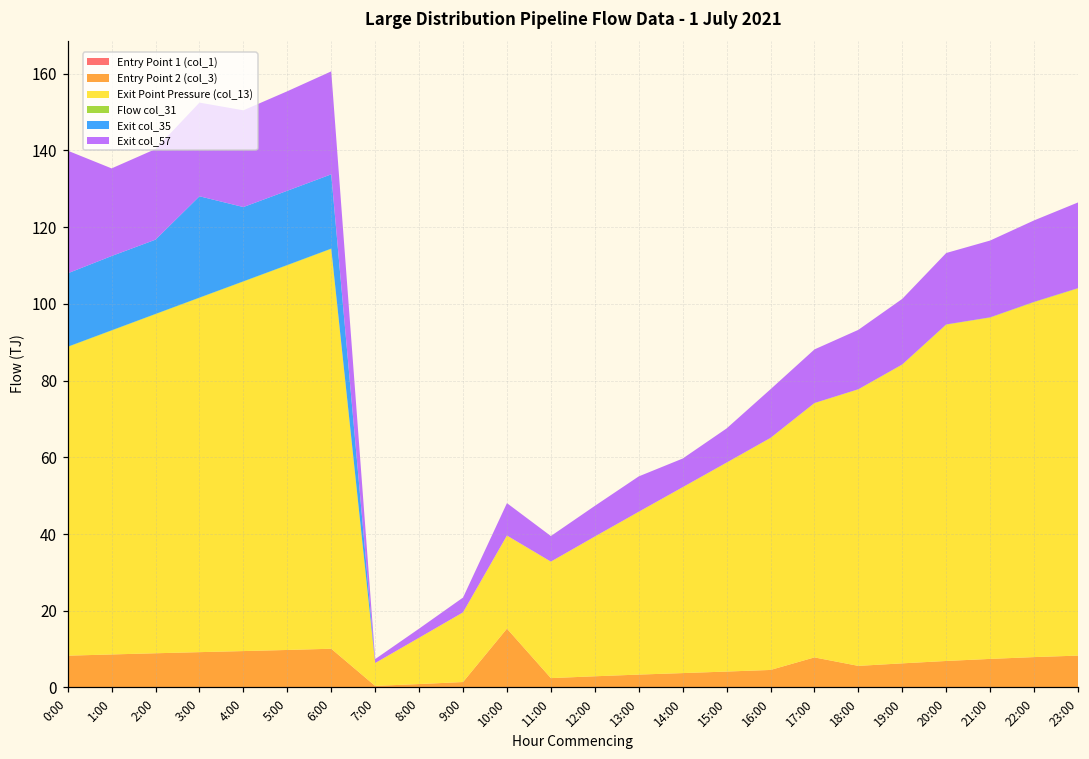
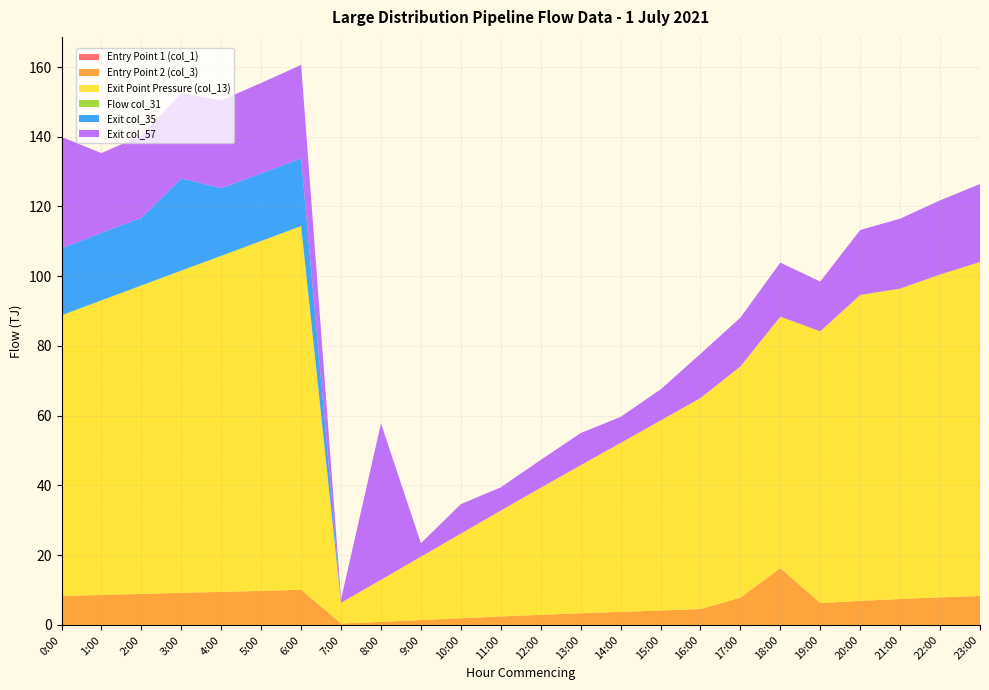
  {
    "Entry Point 1 (col_1)": {
      "0:00": 0,
      "1:00": 0,
      "2:00": 0,
      "3:00": 0,
      "4:00": 0,
      "5:00": 0,
      "6:00": 0,
      "8:00": 0,
      "9:00": 0,
      "10:00": 0,
      "11:00": 0,
      "12:00": 0,
      "13:00": 0,
      "14:00": 0,
      "15:00": 0,
      "16:00": 0,
      "17:00": 0,
      "18:00": 0,
      "19:00": 0,
      "20:00": 0,
      "21:00": 0,
      "22:00": 0,
      "23:00": 0
    },
    "Entry Point 2 (col_3)": {
      "0:00": 8,
      "1:00": 9,
      "2:00": 9,
      "3:00": 9,
      "4:00": 9,
      "5:00": 10,
      "6:00": 10,
      "8:00": 1,
      "9:00": 1,
-     "10:00": 15,
+     "10:00": 2,
      "11:00": 2,
      "12:00": 3,
      "13:00": 3,
      "14:00": 4,
      "15:00": 4,
      "16:00": 5,
      "17:00": 8,
-     "18:00": 6,
+     "18:00": 16,
      "19:00": 6,
      "20:00": 7,
      "21:00": 7,
      "22:00": 8,
      "23:00": 8
    },
    "Exit col_35": {
      "0:00": 19,
      "1:00": 19,
      "2:00": 19,
      "3:00": 26,
      "4:00": 19,
      "5:00": 19,
      "6:00": 19
    },
    "Exit col_57": {
      "0:00": 32,
      "1:00": 23,
      "5:00": 26,
      "6:00": 27,
      "7:00": 1,
-     "8:00": 2,
+     "8:00": 45,
      "9:00": 4,
      "10:00": 8,
      "11:00": 7,
      "12:00": 8,
      "13:00": 9,
      "14:00": 7,
      "15:00": 9,
      "16:00": 13,
      "17:00": 14,
      "18:00": 15,
-     "19:00": 17,
+     "19:00": 14,
      "20:00": 19,
      "21:00": 20,
      "22:00": 21,
      "23:00": 22
    }
  }
